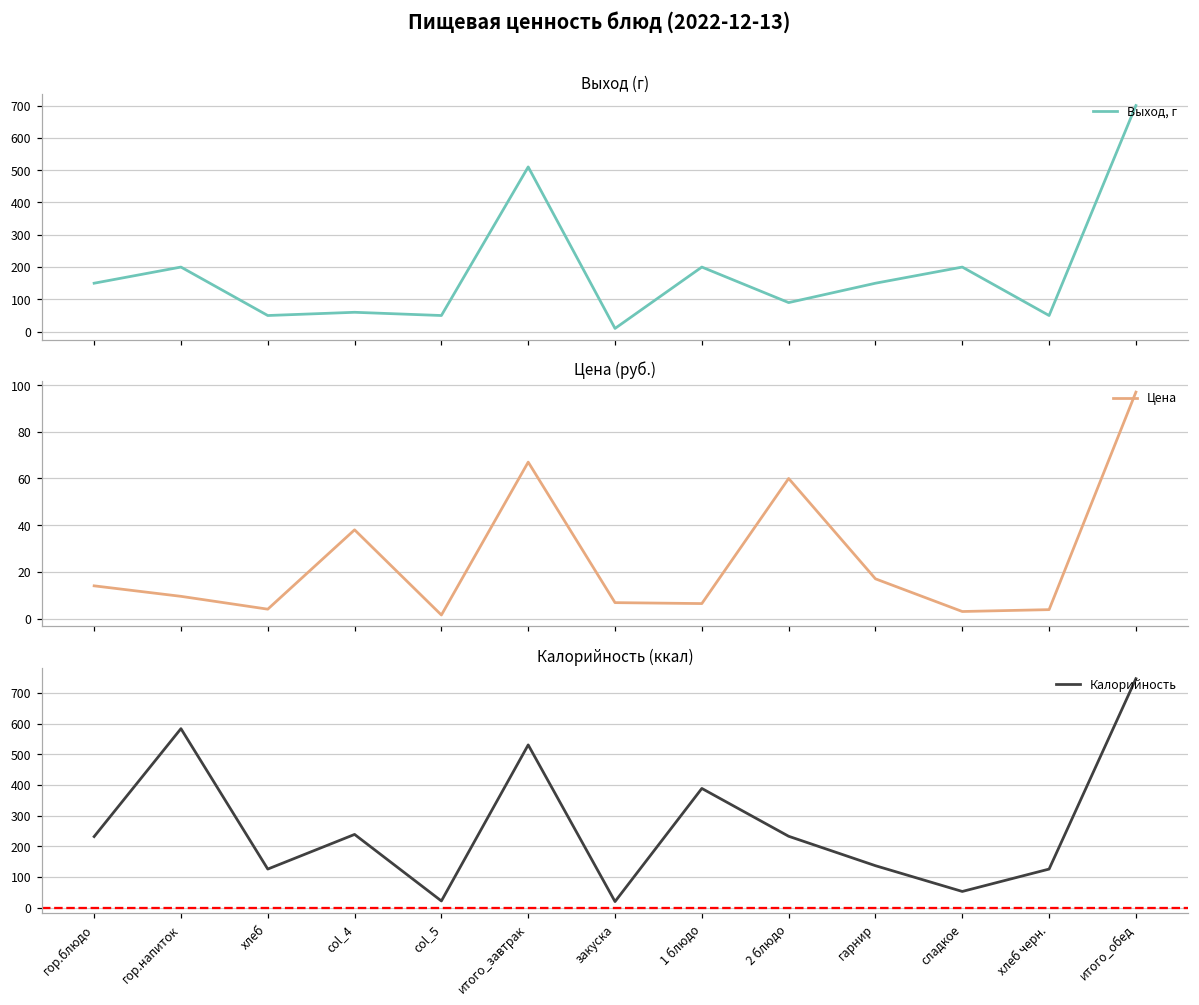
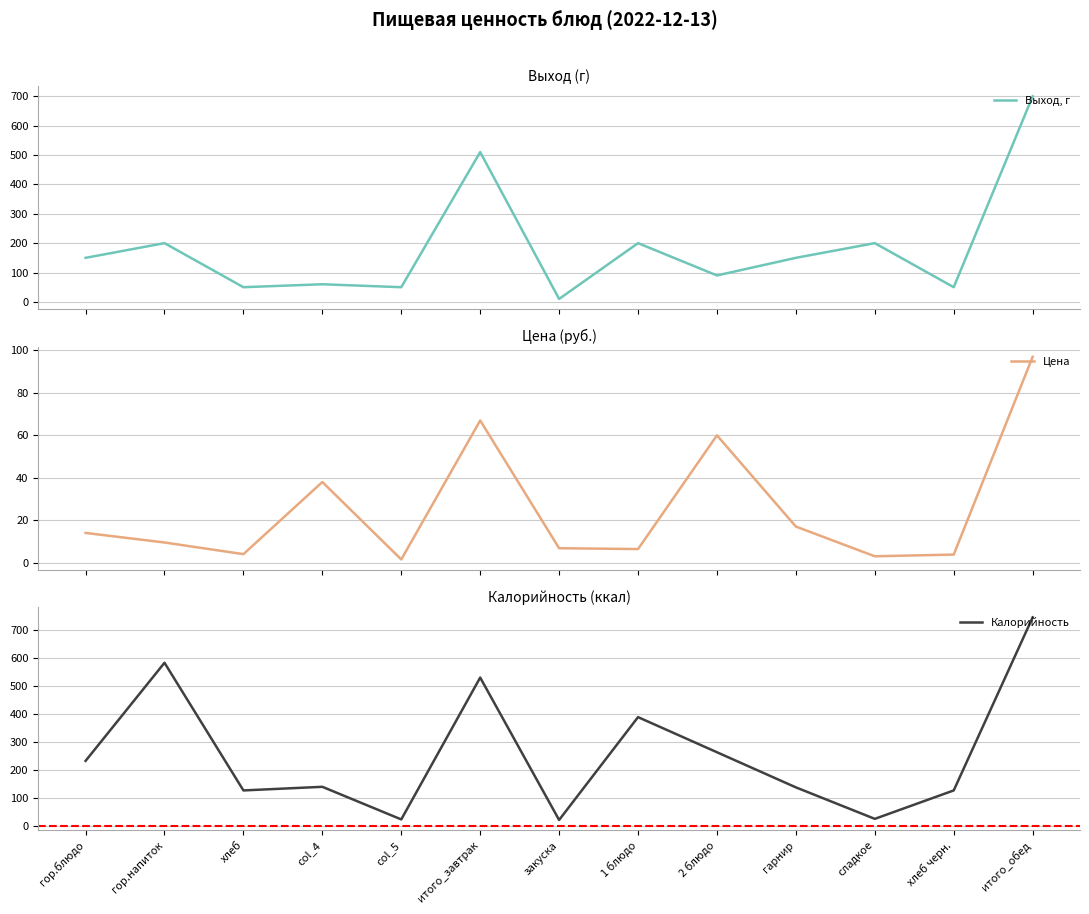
  {
    "Калорийность (ккал)": {
      "гор.блюдо": 230,
      "гор.напиток": 580,
      "хлеб": 130,
-     "col_4": 240,
+     "col_4": 140,
      "col_5": 20,
      "итого_завтрак": 530,
      "закуска": 20,
      "1 блюдо": 390,
-     "2 блюдо": 230,
+     "2 блюдо": 260,
      "гарнир": 140,
-     "сладкое": 50,
+     "сладкое": 20,
      "хлеб черн.": 130,
      "итого_обед": 750
    }
  }
